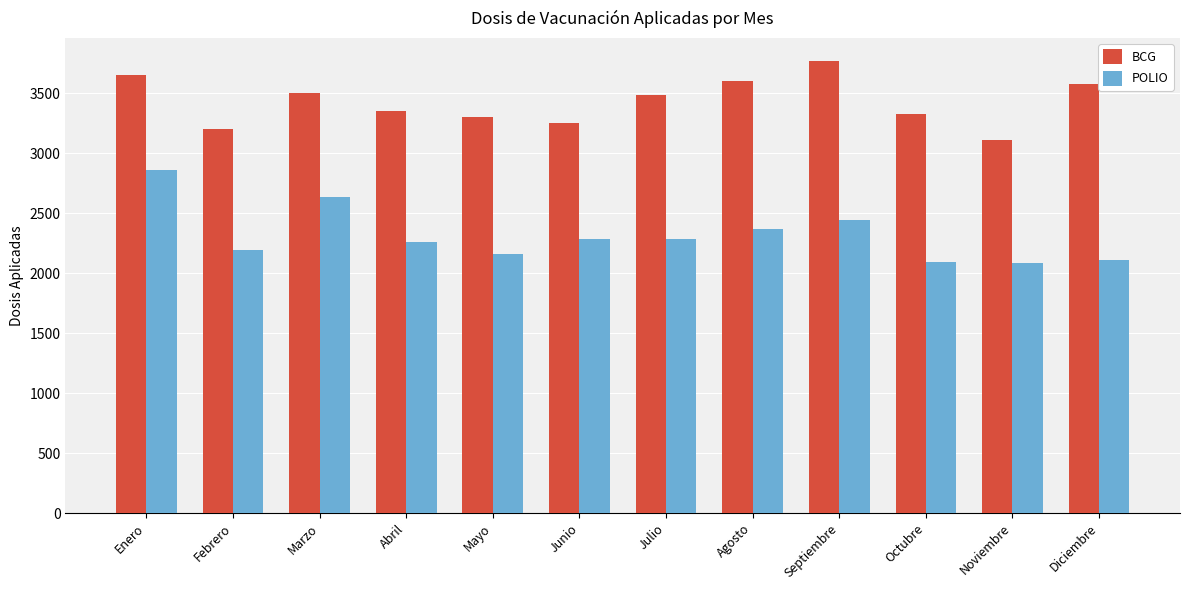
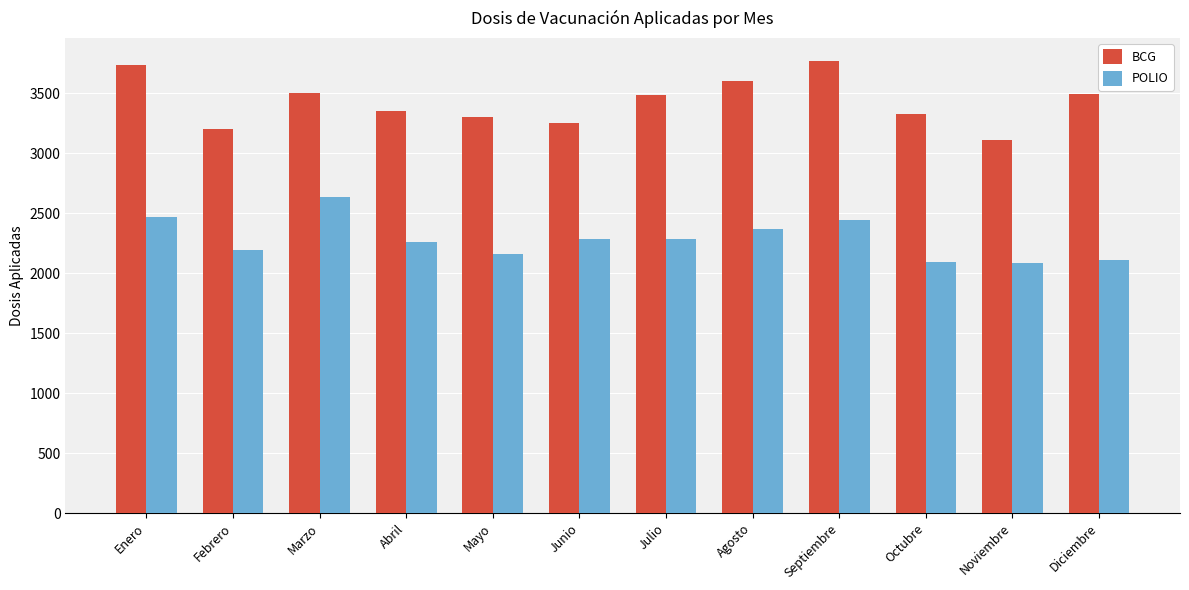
  {
    "BCG": {
-     "Enero": 3650,
+     "Enero": 3730,
      "Febrero": 3200,
      "Marzo": 3500,
      "Abril": 3350,
      "Mayo": 3300,
      "Junio": 3250,
      "Julio": 3480,
      "Agosto": 3600,
      "Septiembre": 3770,
      "Octubre": 3330,
      "Noviembre": 3110,
-     "Diciembre": 3580
+     "Diciembre": 3490
    },
    "POLIO": {
-     "Enero": 2860,
+     "Enero": 2460,
      "Febrero": 2200,
      "Marzo": 2630,
      "Abril": 2260,
      "Mayo": 2160,
      "Junio": 2280,
      "Julio": 2280,
      "Agosto": 2360,
      "Septiembre": 2450,
      "Octubre": 2090,
      "Noviembre": 2080,
      "Diciembre": 2110
    }
  }
